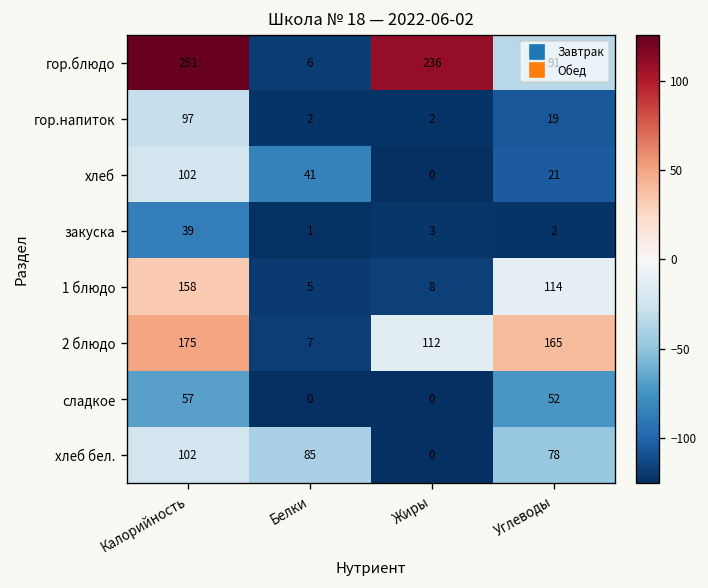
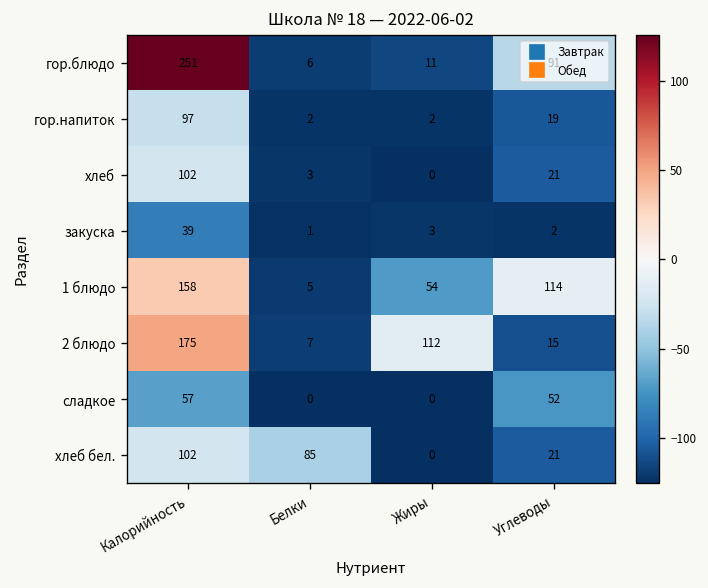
  {
    "гор.блюдо": {
      "Калорийность": 251,
      "Белки": 6,
-     "Жиры": 236
+     "Жиры": 11
    },
    "гор.напиток": {
      "Калорийность": 97,
      "Белки": 2,
      "Жиры": 2,
      "Углеводы": 19
    },
    "хлеб": {
      "Калорийность": 102,
-     "Белки": 41,
+     "Белки": 3,
      "Жиры": 0,
      "Углеводы": 21
    },
    "закуска": {
      "Калорийность": 39,
      "Белки": 1,
      "Жиры": 3,
      "Углеводы": 2
    },
    "1 блюдо": {
      "Калорийность": 158,
      "Белки": 5,
-     "Жиры": 8,
+     "Жиры": 54,
      "Углеводы": 114
    },
    "2 блюдо": {
      "Калорийность": 175,
      "Белки": 7,
      "Жиры": 112,
-     "Углеводы": 165
+     "Углеводы": 15
    },
    "сладкое": {
      "Калорийность": 57,
      "Белки": 0,
      "Жиры": 0,
      "Углеводы": 52
    },
    "хлеб бел.": {
      "Калорийность": 102,
      "Белки": 85,
      "Жиры": 0,
-     "Углеводы": 78
+     "Углеводы": 21
    }
  }
